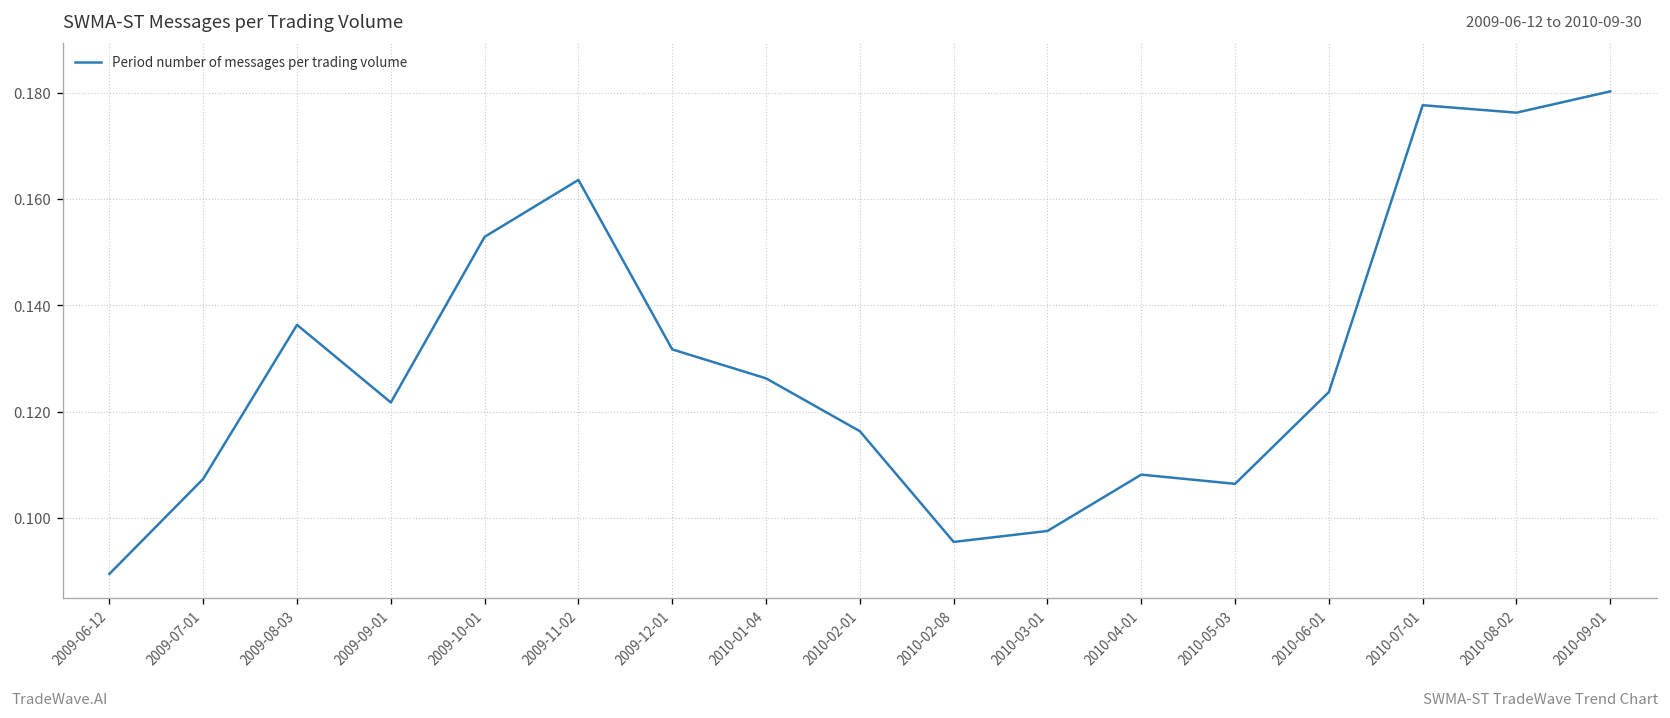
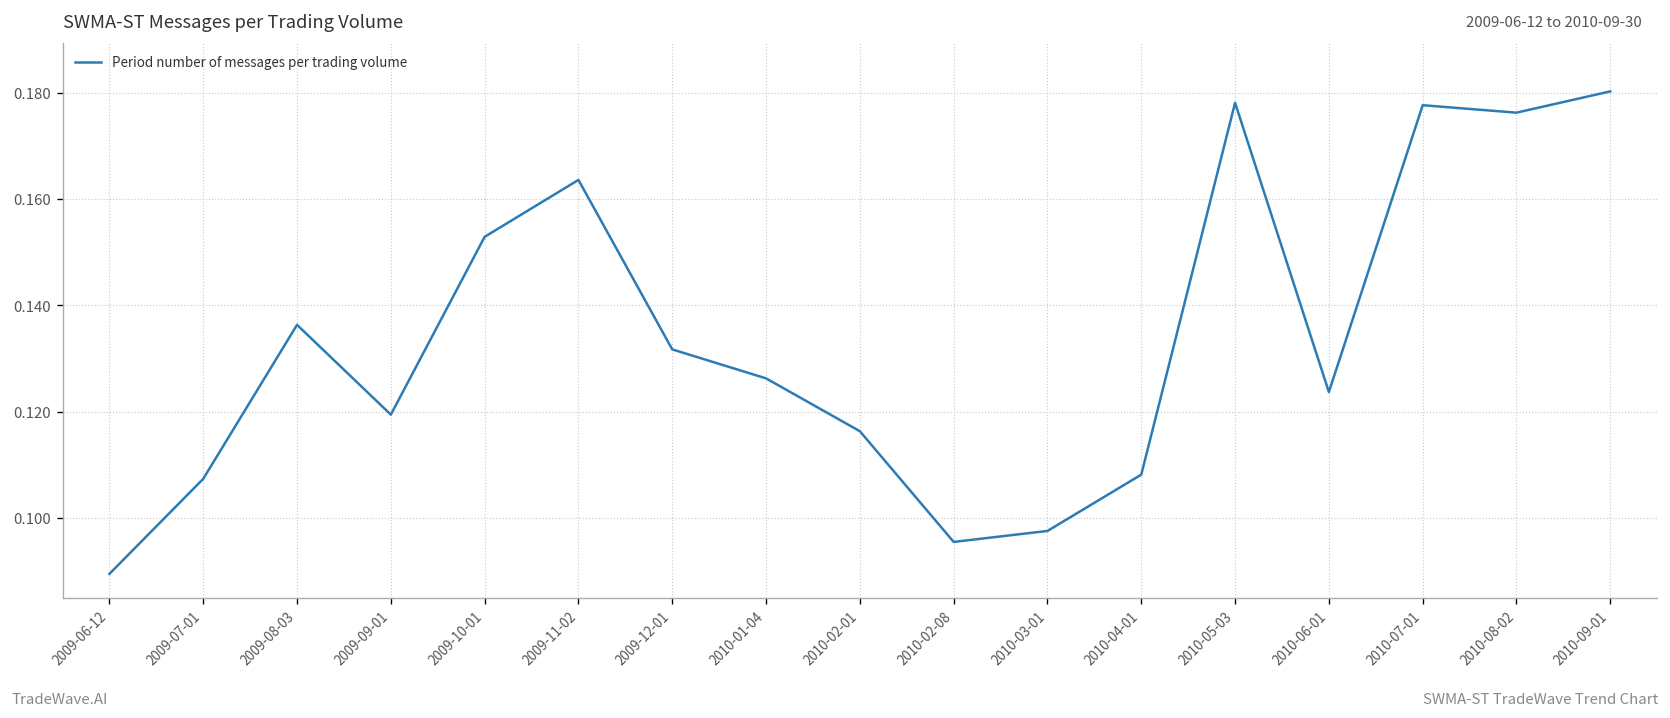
  {
    "2009-06-12": 0.089,
    "2009-07-01": 0.107,
    "2009-08-03": 0.136,
-   "2009-09-01": 0.122,
+   "2009-09-01": 0.119,
    "2009-10-01": 0.153,
    "2009-11-02": 0.164,
    "2009-12-01": 0.132,
    "2010-01-04": 0.126,
    "2010-02-01": 0.116,
    "2010-02-08": 0.095,
    "2010-03-01": 0.098,
    "2010-04-01": 0.108,
-   "2010-05-03": 0.106,
+   "2010-05-03": 0.178,
    "2010-06-01": 0.124,
    "2010-07-01": 0.178,
    "2010-08-02": 0.176,
    "2010-09-01": 0.180
  }
